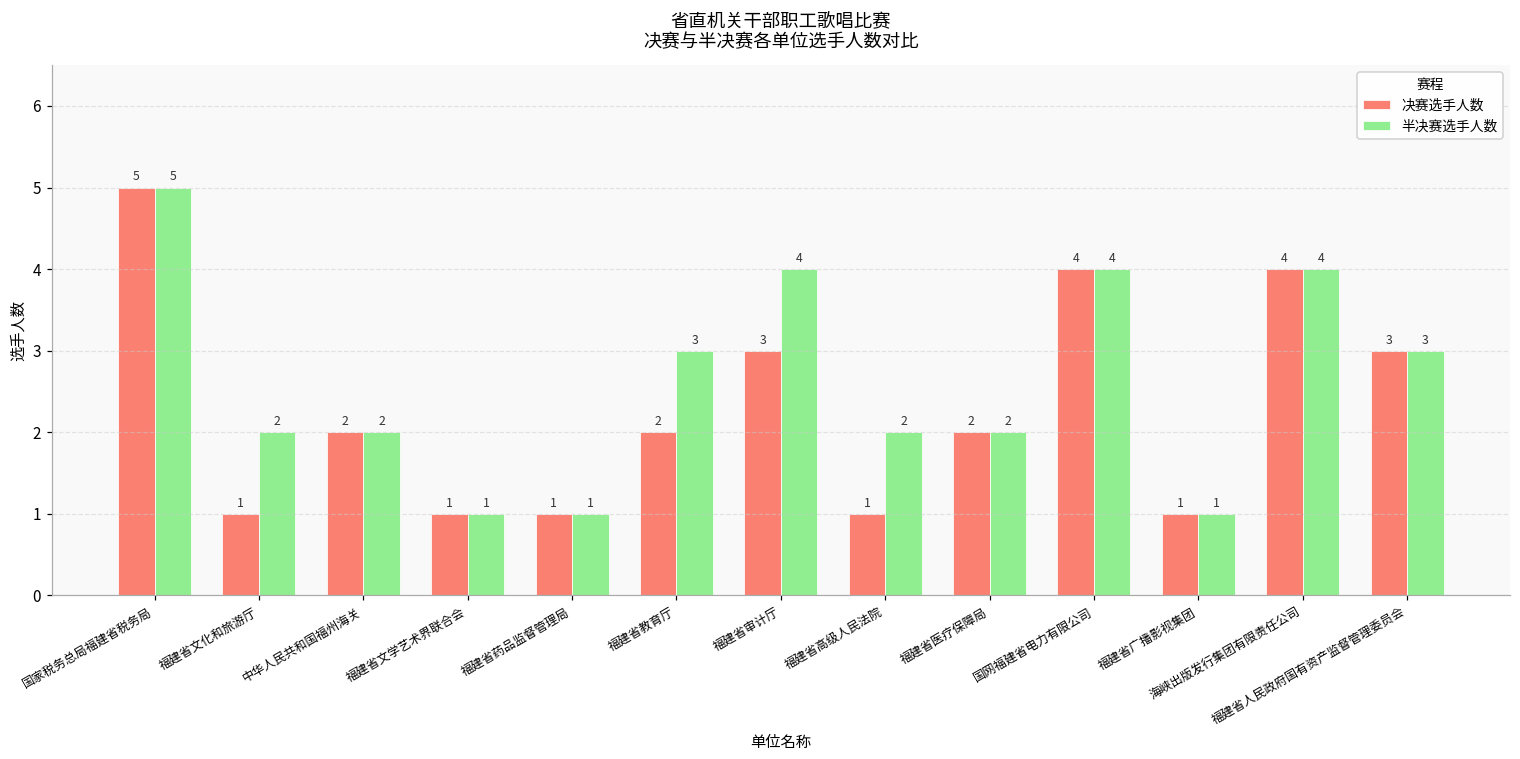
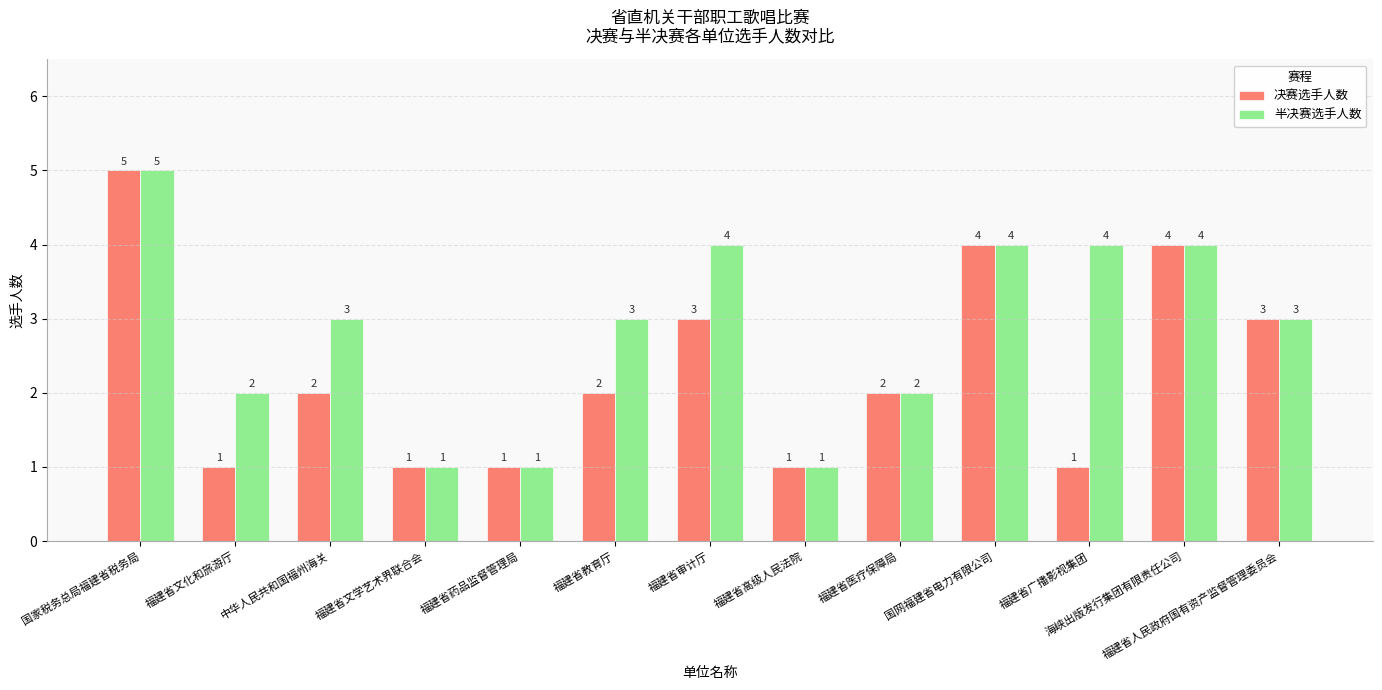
  {
    "决赛选手人数": {
      "国家税务总局福建省税务局": 5,
      "福建省文化和旅游厅": 1,
      "中华人民共和国福州海关": 2,
      "福建省文学艺术界联合会": 1,
      "福建省药品监督管理局": 1,
      "福建省教育厅": 2,
      "福建省审计厅": 3,
      "福建省高级人民法院": 1,
      "福建省医疗保障局": 2,
      "国网福建省电力有限公司": 4,
      "福建省广播影视集团": 1,
      "海峡出版发行集团有限责任公司": 4,
      "福建省人民政府国有资产监督管理委员会": 3
    },
    "半决赛选手人数": {
      "国家税务总局福建省税务局": 5,
      "福建省文化和旅游厅": 2,
-     "中华人民共和国福州海关": 2,
+     "中华人民共和国福州海关": 3,
      "福建省文学艺术界联合会": 1,
      "福建省药品监督管理局": 1,
      "福建省教育厅": 3,
      "福建省审计厅": 4,
-     "福建省高级人民法院": 2,
+     "福建省高级人民法院": 1,
      "福建省医疗保障局": 2,
      "国网福建省电力有限公司": 4,
-     "福建省广播影视集团": 1,
+     "福建省广播影视集团": 4,
      "海峡出版发行集团有限责任公司": 4,
      "福建省人民政府国有资产监督管理委员会": 3
    }
  }
